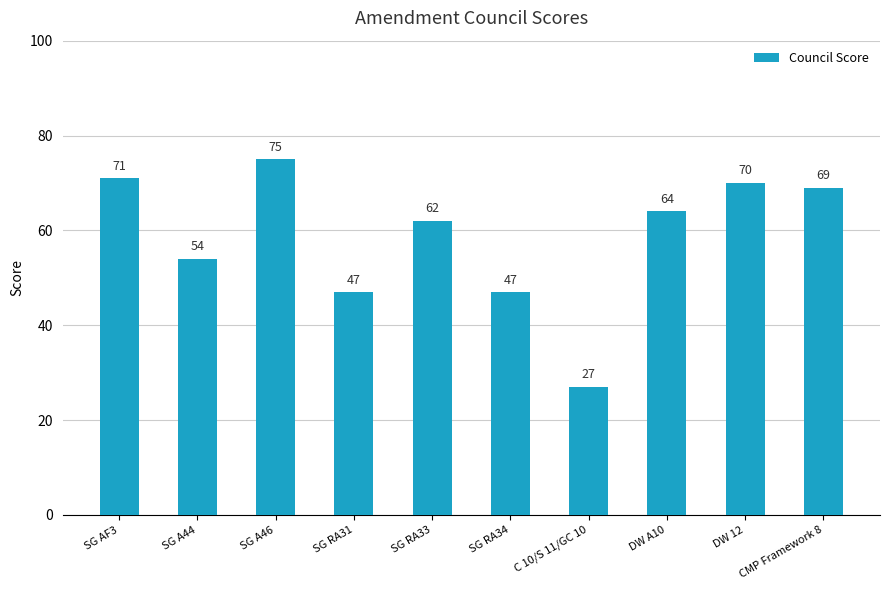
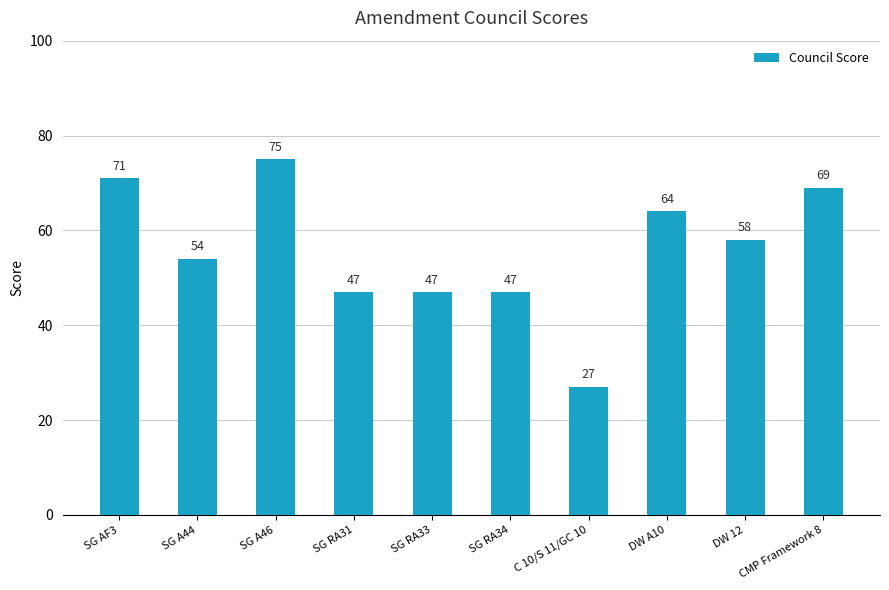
  {
    "SG AF3": 71,
    "SG A44": 54,
    "SG A46": 75,
    "SG RA31": 47,
-   "SG RA33": 62,
+   "SG RA33": 47,
    "SG RA34": 47,
    "C 10/S 11/GC 10": 27,
    "DW A10": 64,
-   "DW 12": 70,
+   "DW 12": 58,
    "CMP Framework 8": 69
  }
